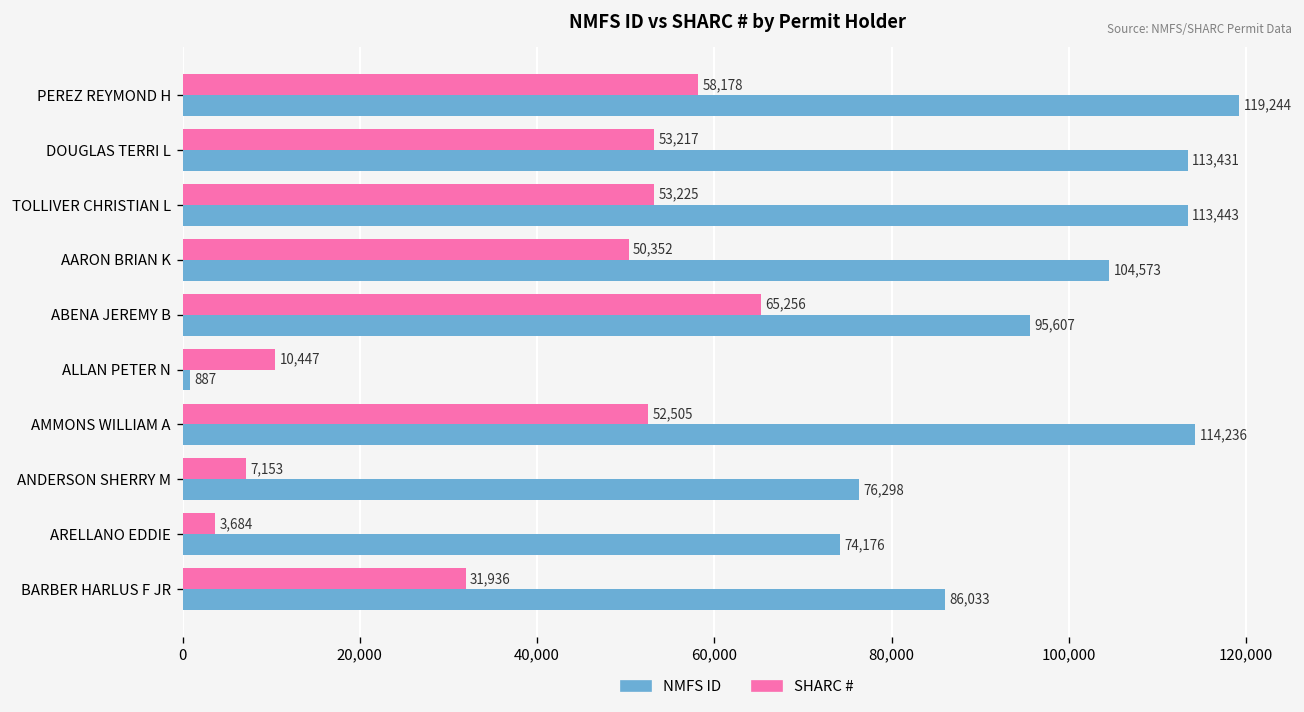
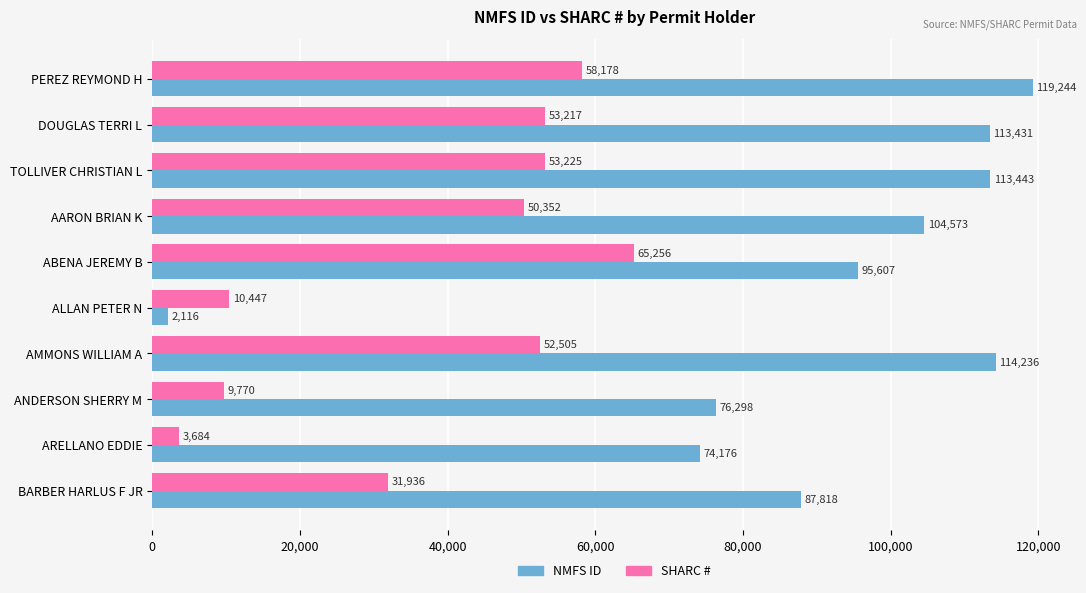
  {
    "NMFS ID": {
      "PEREZ REYMOND H": "119,244",
      "DOUGLAS TERRI L": "113,431",
      "TOLLIVER CHRISTIAN L": "113,443",
      "AARON BRIAN K": "104,573",
      "ABENA JEREMY B": "95,607",
-     "ALLAN PETER N": "887",
+     "ALLAN PETER N": "2,116",
      "AMMONS WILLIAM A": "114,236",
      "ANDERSON SHERRY M": "76,298",
      "ARELLANO EDDIE": "74,176",
-     "BARBER HARLUS F JR": "86,033"
+     "BARBER HARLUS F JR": "87,818"
    },
    "SHARC #": {
      "PEREZ REYMOND H": "58,178",
      "DOUGLAS TERRI L": "53,217",
      "TOLLIVER CHRISTIAN L": "53,225",
      "AARON BRIAN K": "50,352",
      "ABENA JEREMY B": "65,256",
      "ALLAN PETER N": "10,447",
      "AMMONS WILLIAM A": "52,505",
-     "ANDERSON SHERRY M": "7,153",
+     "ANDERSON SHERRY M": "9,770",
      "ARELLANO EDDIE": "3,684",
      "BARBER HARLUS F JR": "31,936"
    }
  }
